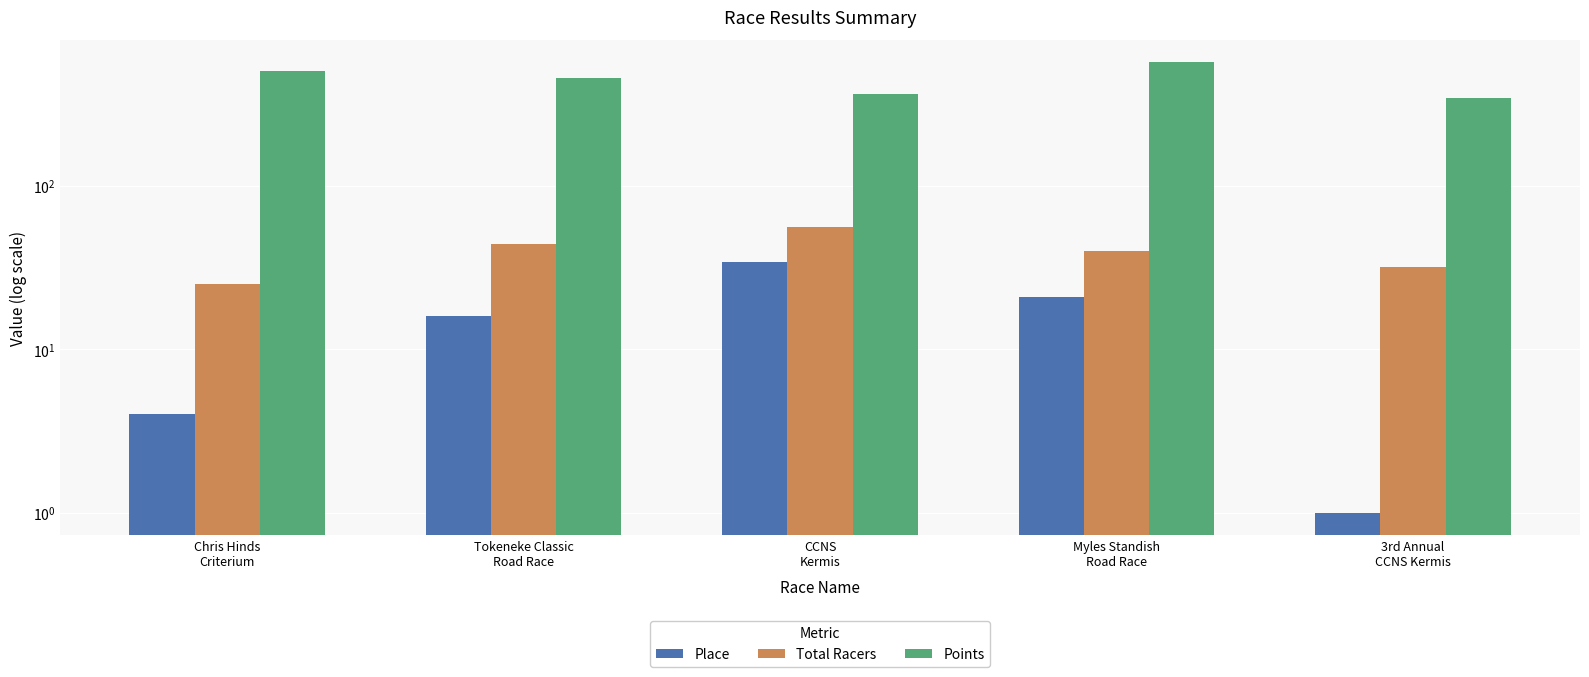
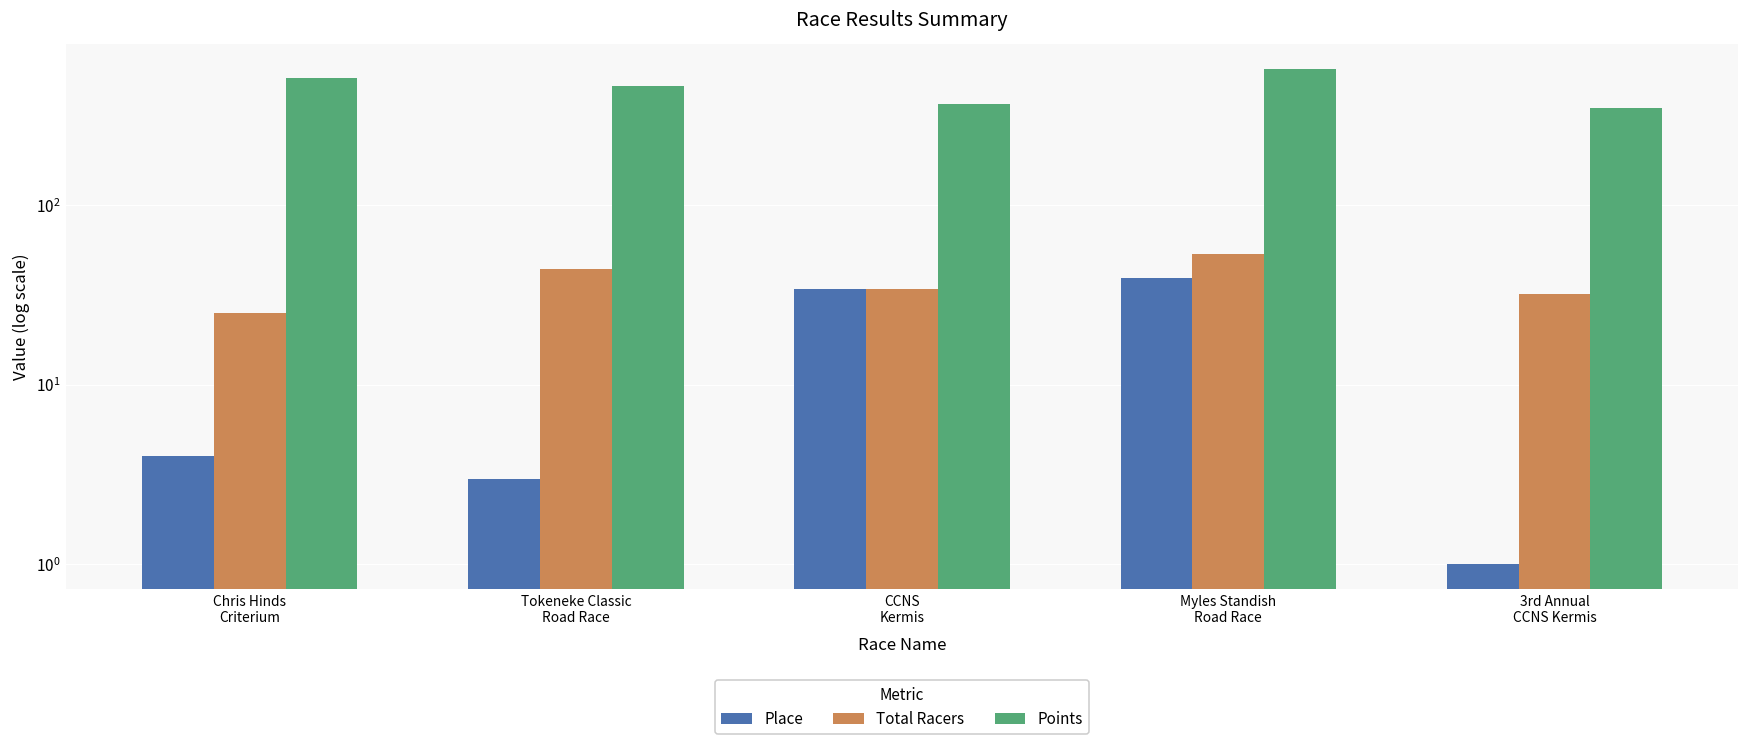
  {
    "Place": {
      "Chris Hinds Criterium": 4,
-     "Tokeneke Classic Road Race": 16,
+     "Tokeneke Classic Road Race": 3,
      "CCNS Kermis": 34,
-     "Myles Standish Road Race": 21,
+     "Myles Standish Road Race": 39,
      "3rd Annual CCNS Kermis": 1
    },
    "Total Racers": {
      "Chris Hinds Criterium": 25,
      "Tokeneke Classic Road Race": 44,
-     "CCNS Kermis": 56,
-     "Myles Standish Road Race": 40,
+     "CCNS Kermis": 34,
+     "Myles Standish Road Race": 53,
      "3rd Annual CCNS Kermis": 32
    },
    "Points": {
      "Chris Hinds Criterium": 510,
      "Tokeneke Classic Road Race": 460,
      "CCNS Kermis": 360,
      "Myles Standish Road Race": 570,
      "3rd Annual CCNS Kermis": 350
    }
  }
